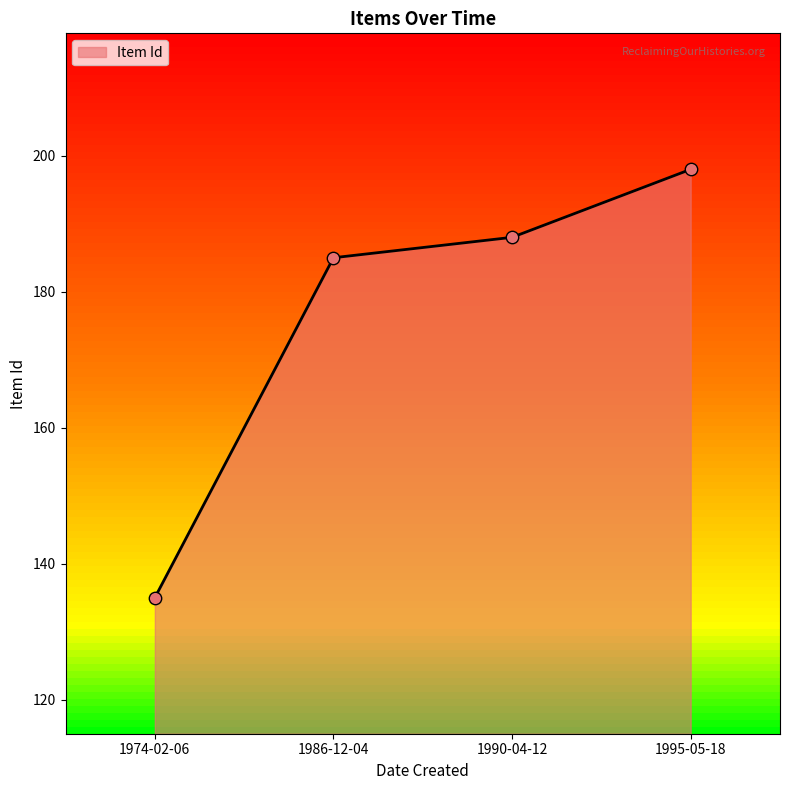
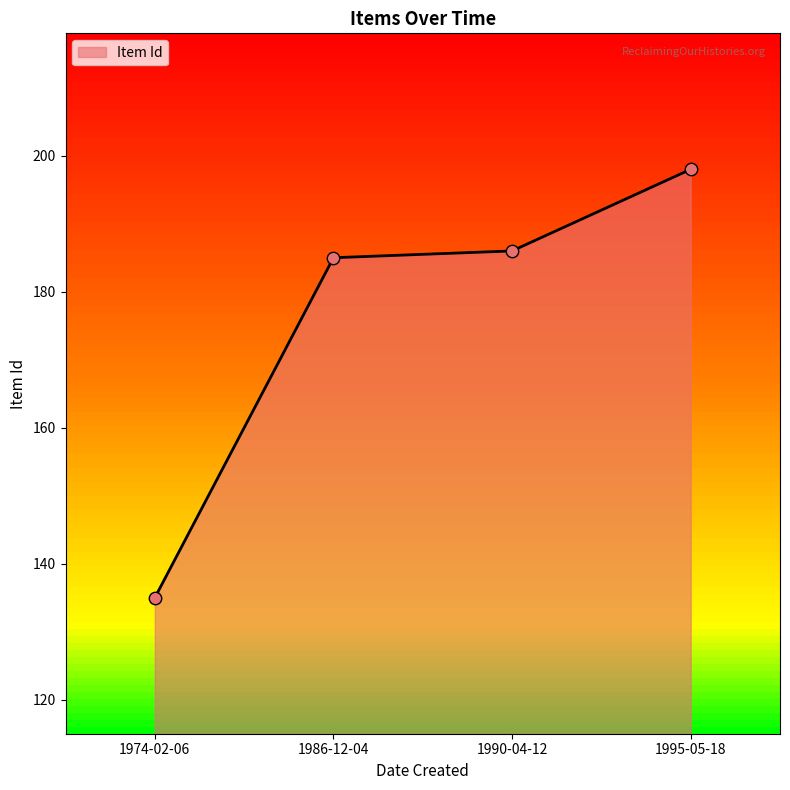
  {
    "1974-02-06": 135,
    "1986-12-04": 185,
-   "1990-04-12": 188,
+   "1990-04-12": 186,
    "1995-05-18": 198
  }
